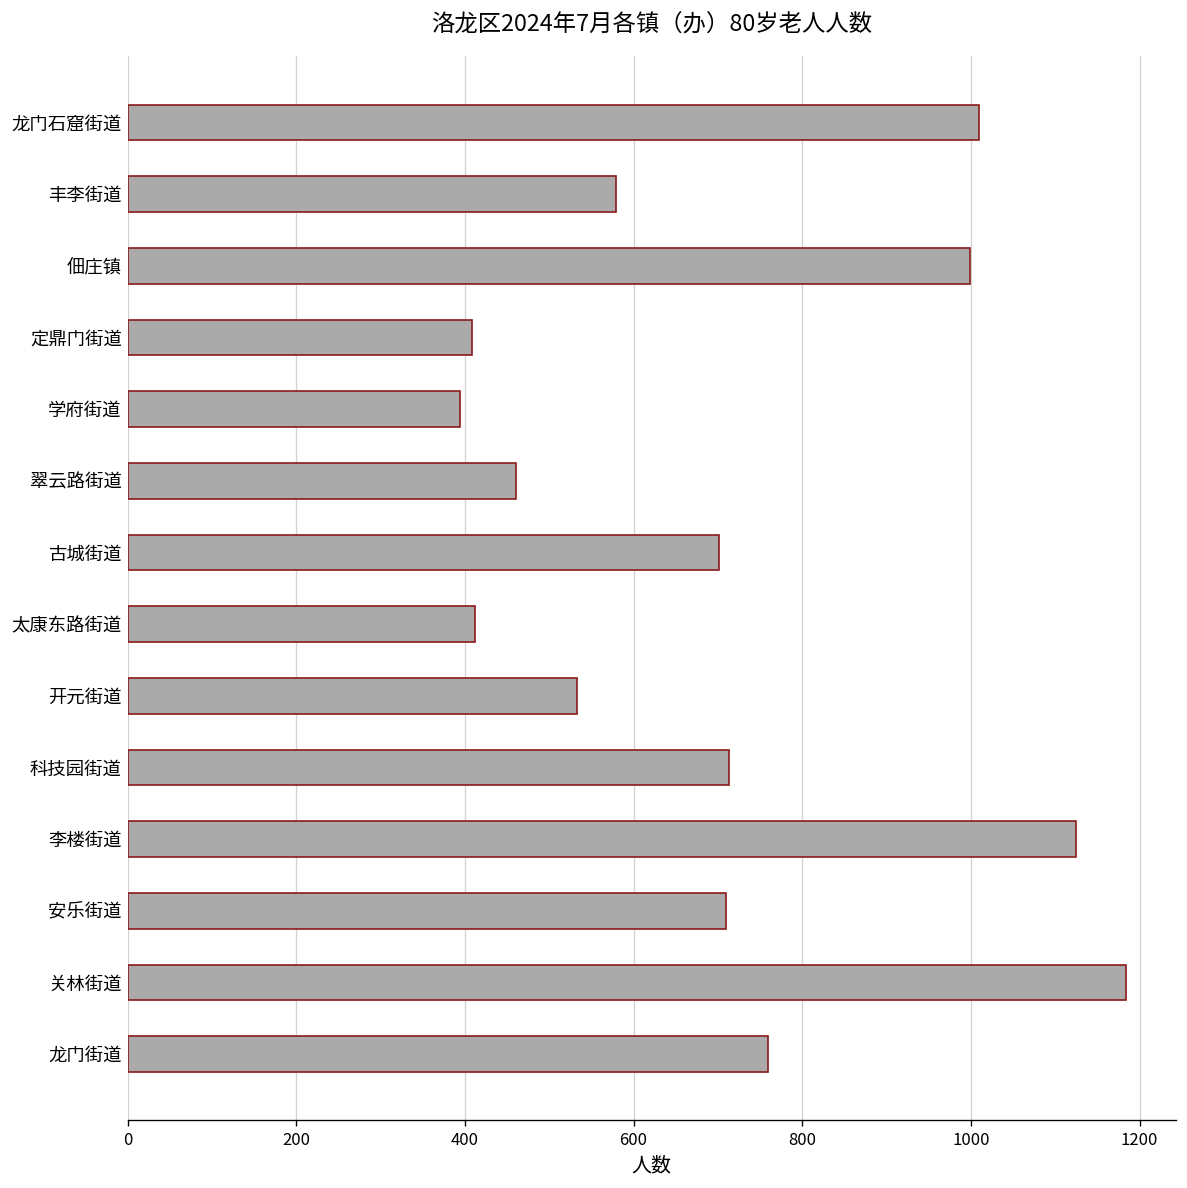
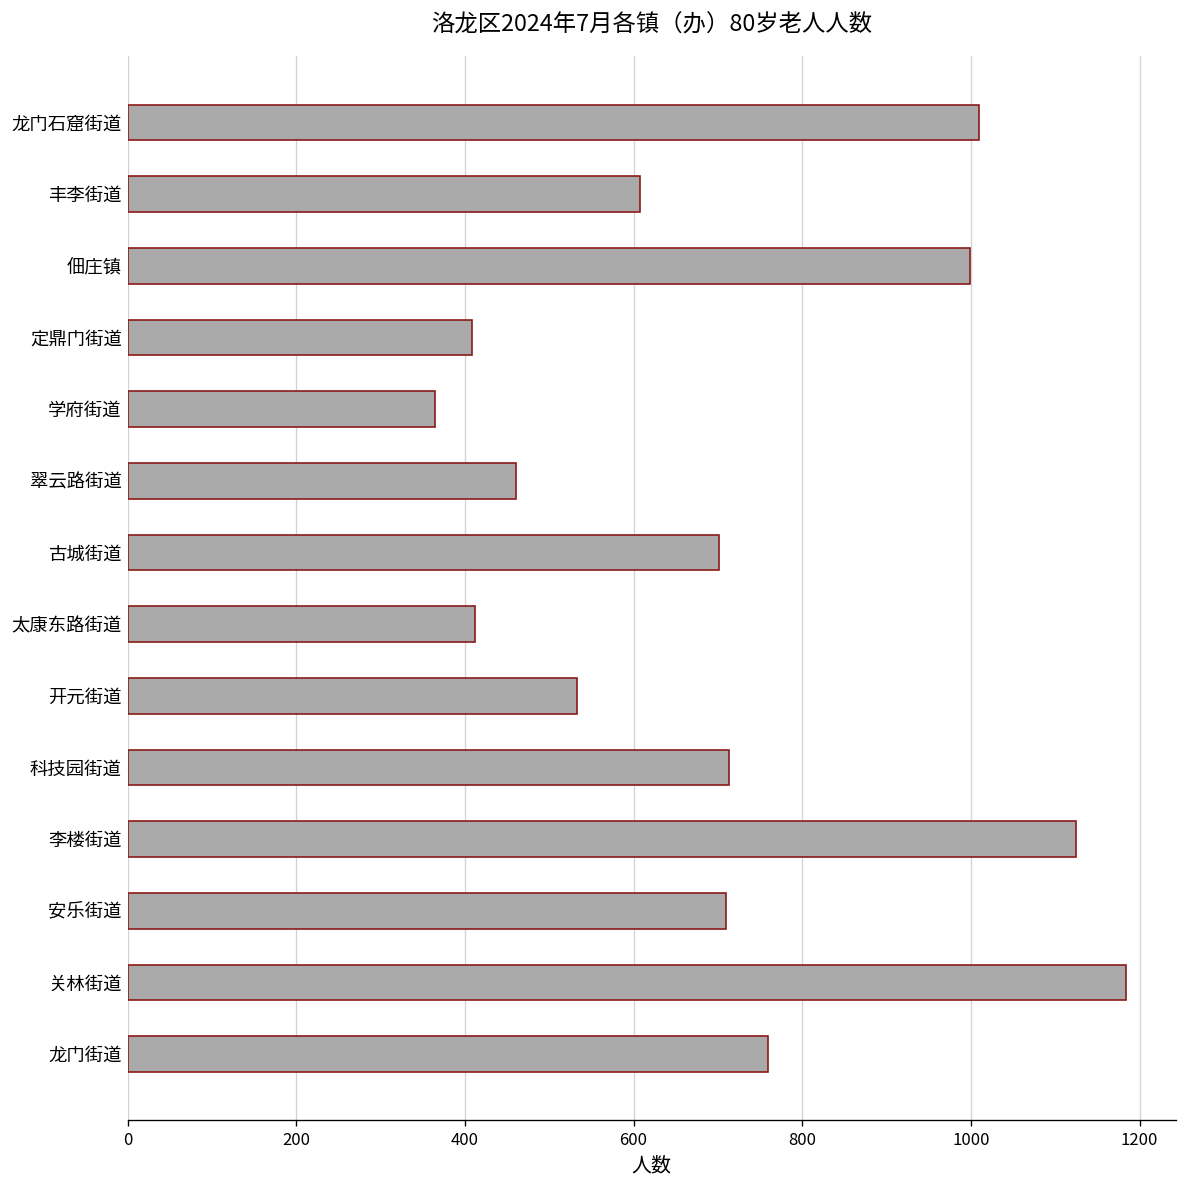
  {
    "龙门石窟街道": 1010,
-   "丰李街道": 580,
+   "丰李街道": 610,
    "佃庄镇": 1000,
    "定鼎门街道": 410,
-   "学府街道": 390,
+   "学府街道": 360,
    "翠云路街道": 460,
    "古城街道": 700,
    "太康东路街道": 410,
    "开元街道": 530,
    "科技园街道": 710,
    "李楼街道": 1130,
    "安乐街道": 710,
    "关林街道": 1180,
    "龙门街道": 760
  }
